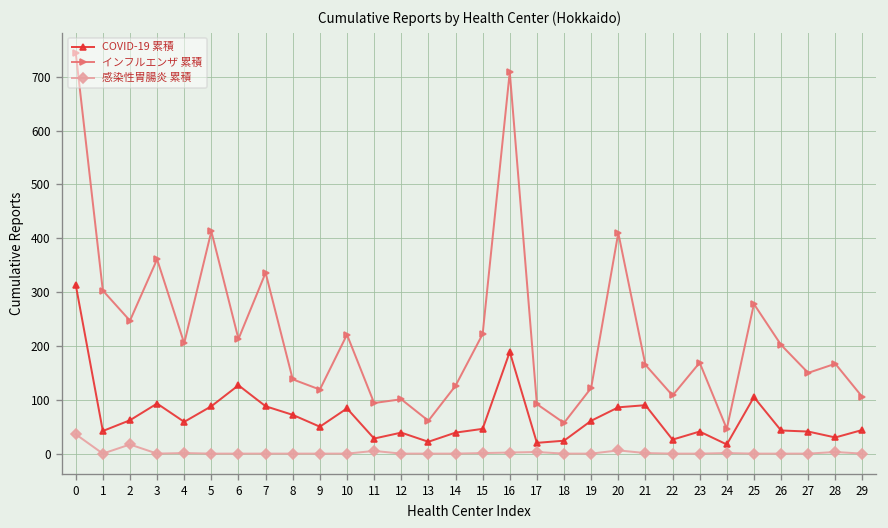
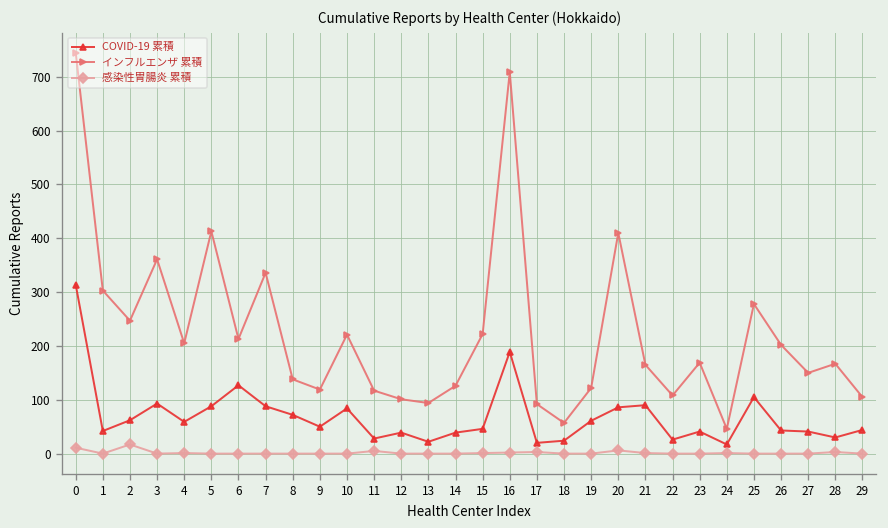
  {
    "COVID-19 累積": {
      "0": 310,
      "1": 40,
      "2": 60,
      "3": 90,
      "4": 60,
      "5": 90,
      "6": 130,
      "7": 90,
      "8": 70,
      "9": 50,
      "10": 80,
      "11": 30,
      "12": 40,
      "13": 20,
      "14": 40,
      "15": 50,
      "16": 190,
      "17": 20,
      "18": 20,
      "19": 60,
      "20": 90,
      "21": 90,
      "22": 30,
      "23": 40,
      "24": 20,
      "25": 110,
      "26": 40,
      "27": 40,
      "28": 30,
      "29": 40
    },
    "インフルエンザ 累積": {
      "1": 300,
      "2": 250,
      "3": 360,
      "4": 210,
      "5": 410,
      "6": 210,
      "7": 340,
      "8": 140,
      "9": 120,
      "10": 220,
-     "11": 90,
+     "11": 120,
      "12": 100,
-     "13": 60,
+     "13": 90,
      "14": 130,
      "15": 220,
      "16": 710,
      "17": 90,
      "18": 60,
      "19": 120,
      "20": 410,
      "21": 170,
      "22": 110,
      "23": 170,
      "24": 50,
      "25": 280,
      "26": 200,
      "27": 150,
      "28": 170,
      "29": 110
    },
    "感染性胃腸炎 累積": {
-     "0": 40,
+     "0": 10,
      "1": 0,
      "2": 20,
      "3": 0,
      "4": 0,
      "5": 0,
      "6": 0,
      "7": 0,
      "8": 0,
      "9": 0,
      "10": 0,
      "11": 10,
      "12": 0,
      "13": 0,
      "14": 0,
      "15": 0,
      "16": 0,
      "17": 0,
      "18": 0,
      "19": 0,
      "20": 10,
      "21": 0,
      "22": 0,
      "23": 0,
      "24": 0,
      "25": 0,
      "26": 0,
      "27": 0,
      "28": 0,
      "29": 0
    }
  }
